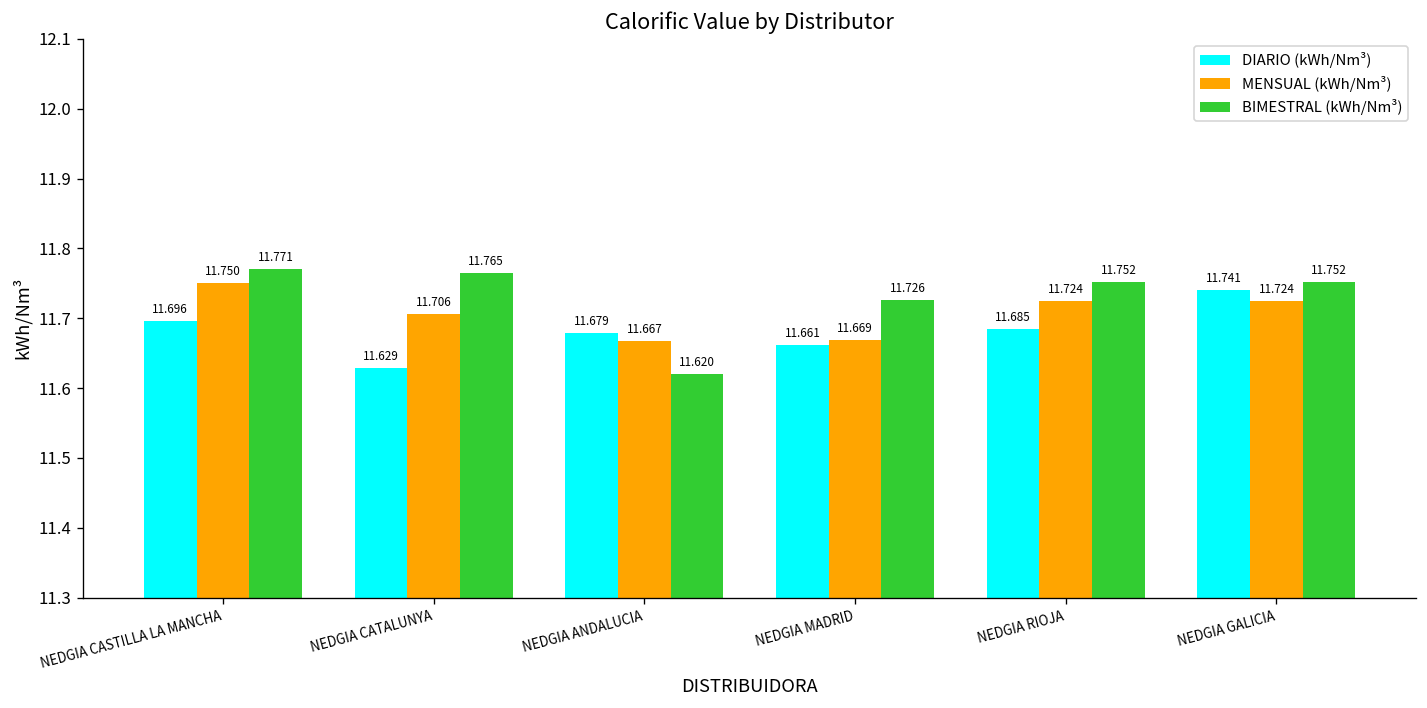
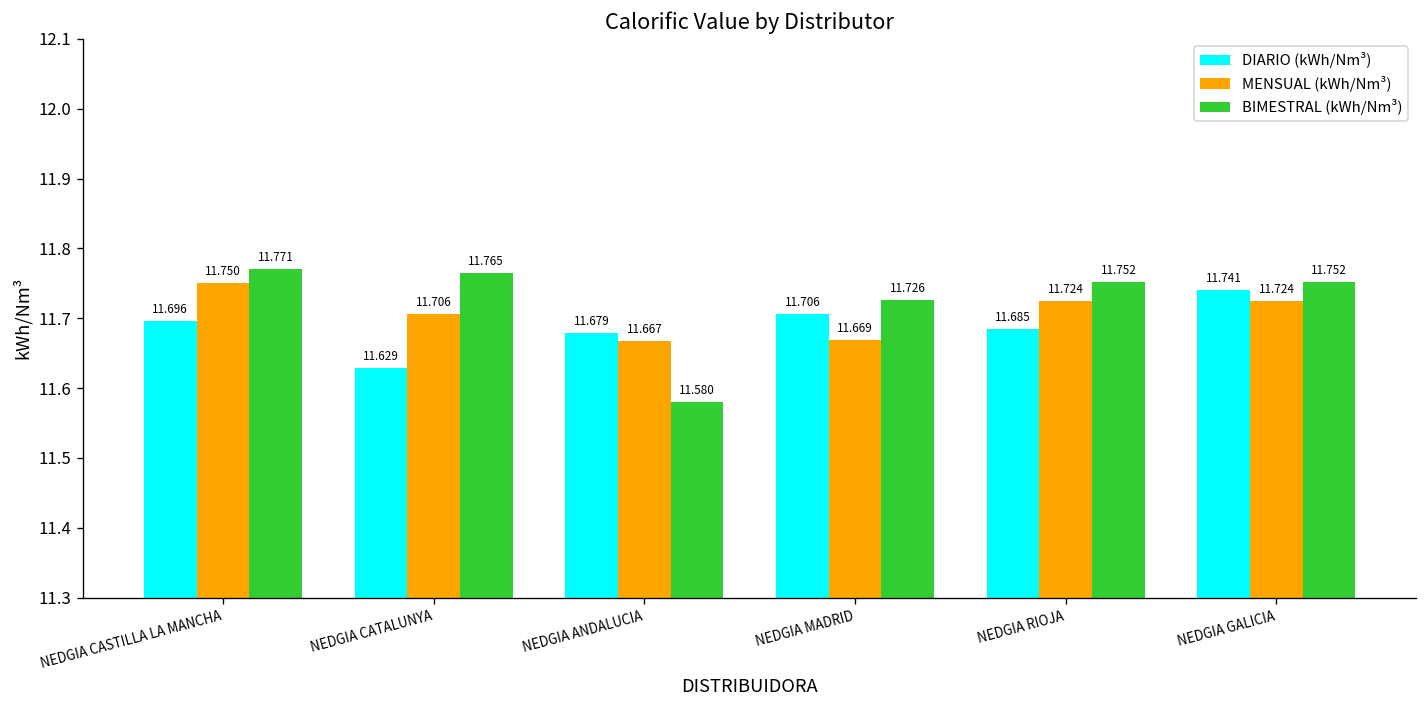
  {
    "DIARIO (kWh/Nm³)": {
      "NEDGIA CASTILLA LA MANCHA": 11.696,
      "NEDGIA CATALUNYA": 11.629,
      "NEDGIA ANDALUCIA": 11.679,
-     "NEDGIA MADRID": 11.661,
+     "NEDGIA MADRID": 11.706,
      "NEDGIA RIOJA": 11.685,
      "NEDGIA GALICIA": 11.741
    },
    "MENSUAL (kWh/Nm³)": {
      "NEDGIA CASTILLA LA MANCHA": 11.750,
      "NEDGIA CATALUNYA": 11.706,
      "NEDGIA ANDALUCIA": 11.667,
      "NEDGIA MADRID": 11.669,
      "NEDGIA RIOJA": 11.724,
      "NEDGIA GALICIA": 11.724
    },
    "BIMESTRAL (kWh/Nm³)": {
      "NEDGIA CASTILLA LA MANCHA": 11.771,
      "NEDGIA CATALUNYA": 11.765,
-     "NEDGIA ANDALUCIA": 11.620,
+     "NEDGIA ANDALUCIA": 11.580,
      "NEDGIA MADRID": 11.726,
      "NEDGIA RIOJA": 11.752,
      "NEDGIA GALICIA": 11.752
    }
  }
